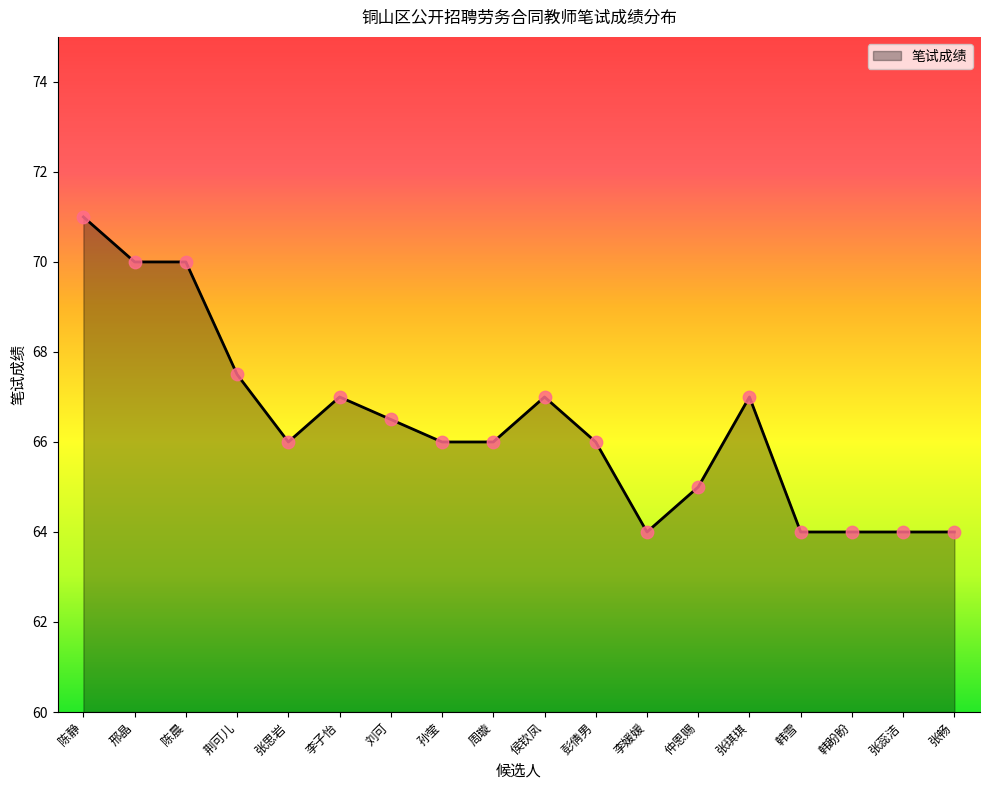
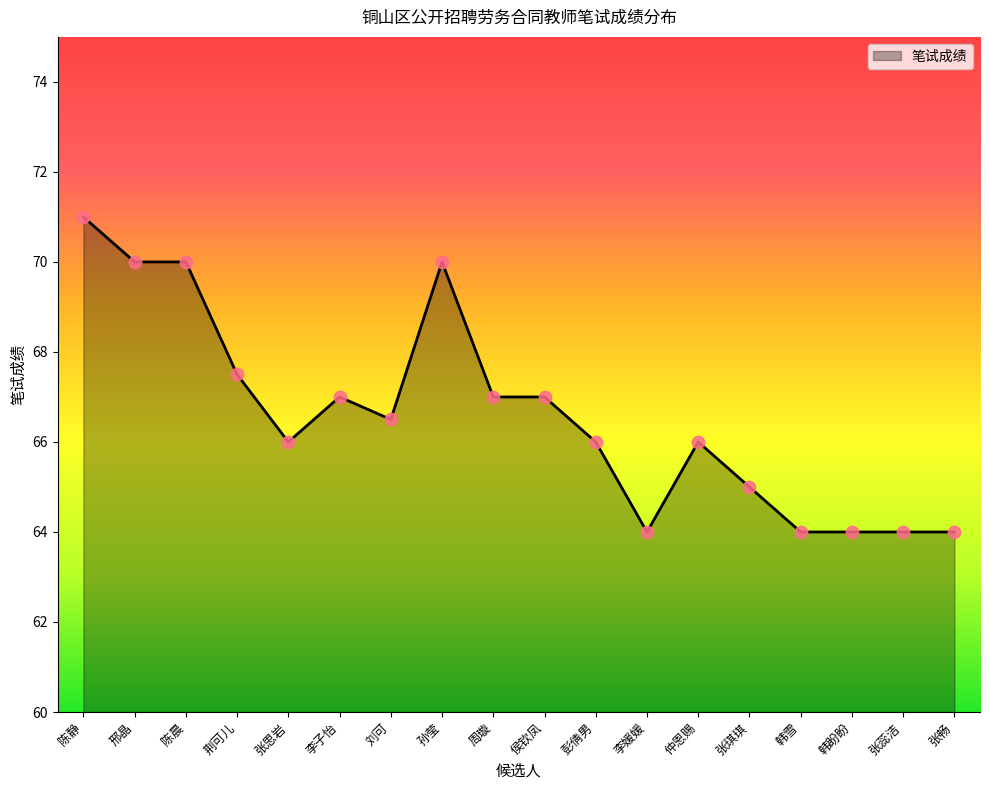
  {
    "陈静": 71,
    "邢晶": 70,
    "陈晨": 70,
    "荆可儿": 67.5,
    "张思岩": 66,
    "李子怡": 67,
    "刘可": 66.5,
-   "孙莹": 66,
-   "周璇": 66,
+   "孙莹": 70,
+   "周璇": 67,
    "侯钦凤": 67,
    "彭倩男": 66,
    "李媛媛": 64,
-   "仲恩赐": 65,
-   "张琪琪": 67,
+   "仲恩赐": 66,
+   "张琪琪": 65,
    "韩雪": 64,
    "韩盼盼": 64,
    "张蕊洁": 64,
    "张畅": 64
  }
